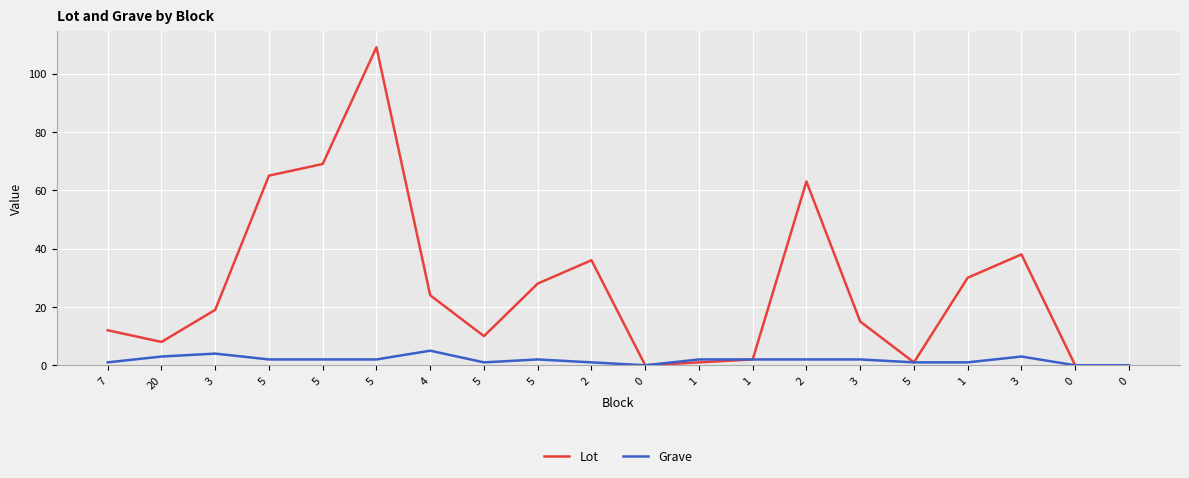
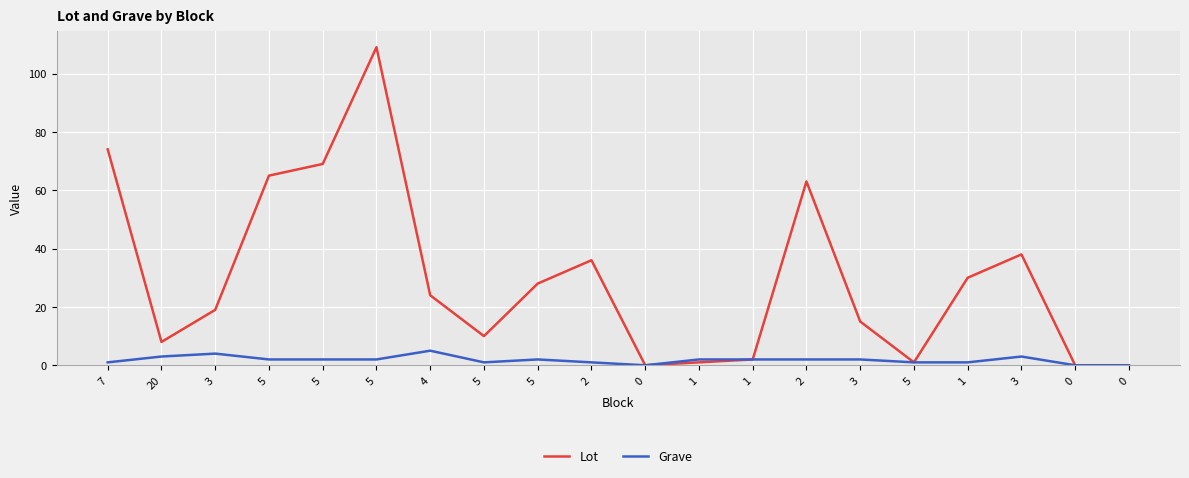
  {
    "Lot": {
-     "7": 12,
+     "7": 74,
      "20": 8,
      "4": 24
    },
    "Grave": {
      "7": 1,
      "20": 3,
      "4": 5
    }
  }
